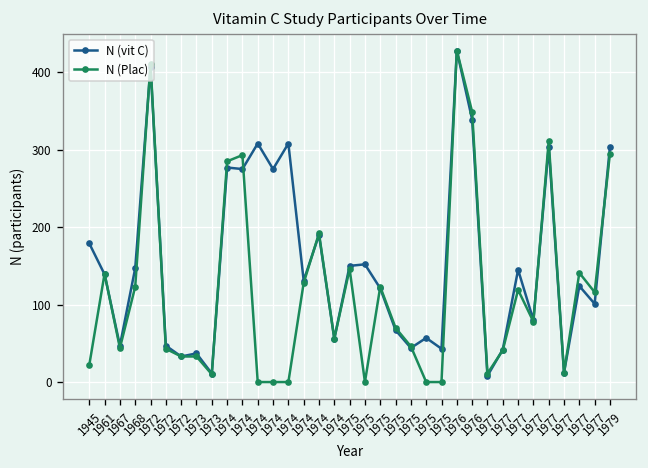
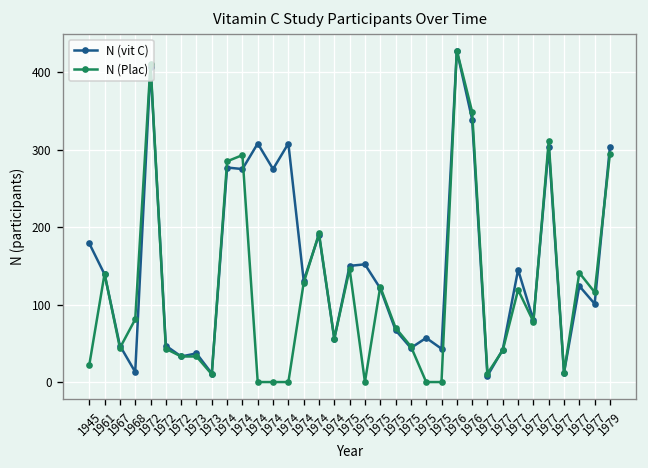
  {
    "N (vit C)": {
      "1945": 180,
-     "1968": 150,
+     "1968": 10,
      "1979": 300
    },
    "N (Plac)": {
      "1945": 20,
-     "1968": 120,
+     "1968": 80,
      "1979": 300
    }
  }
